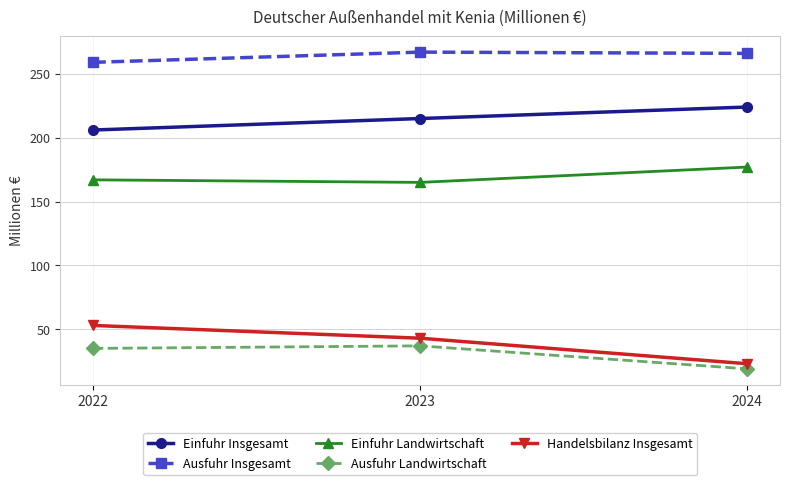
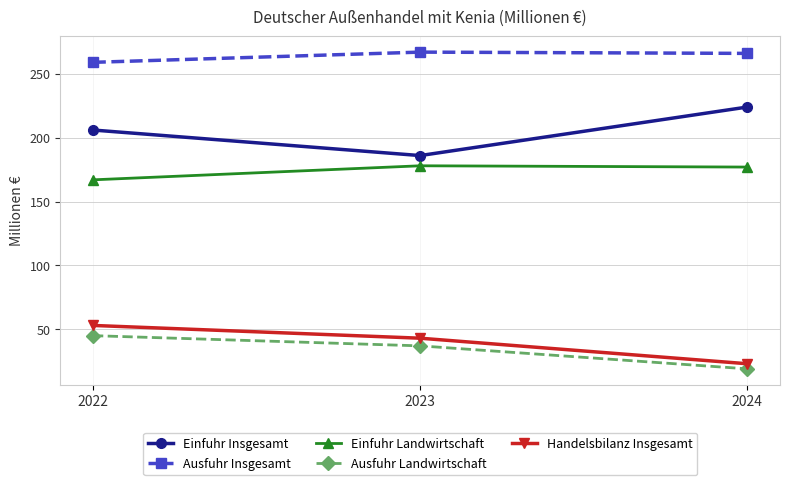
  {
    "Einfuhr Insgesamt": {
      "2022": 206,
-     "2023": 215,
+     "2023": 186,
      "2024": 224
    },
    "Ausfuhr Insgesamt": {
      "2022": 259,
      "2023": 267,
      "2024": 266
    },
    "Einfuhr Landwirtschaft": {
      "2022": 167,
-     "2023": 165,
+     "2023": 178,
      "2024": 177
    },
    "Ausfuhr Landwirtschaft": {
-     "2022": 35,
+     "2022": 45,
      "2023": 37,
      "2024": 19
    },
    "Handelsbilanz Insgesamt": {
      "2022": 53,
      "2023": 43,
      "2024": 23
    }
  }
